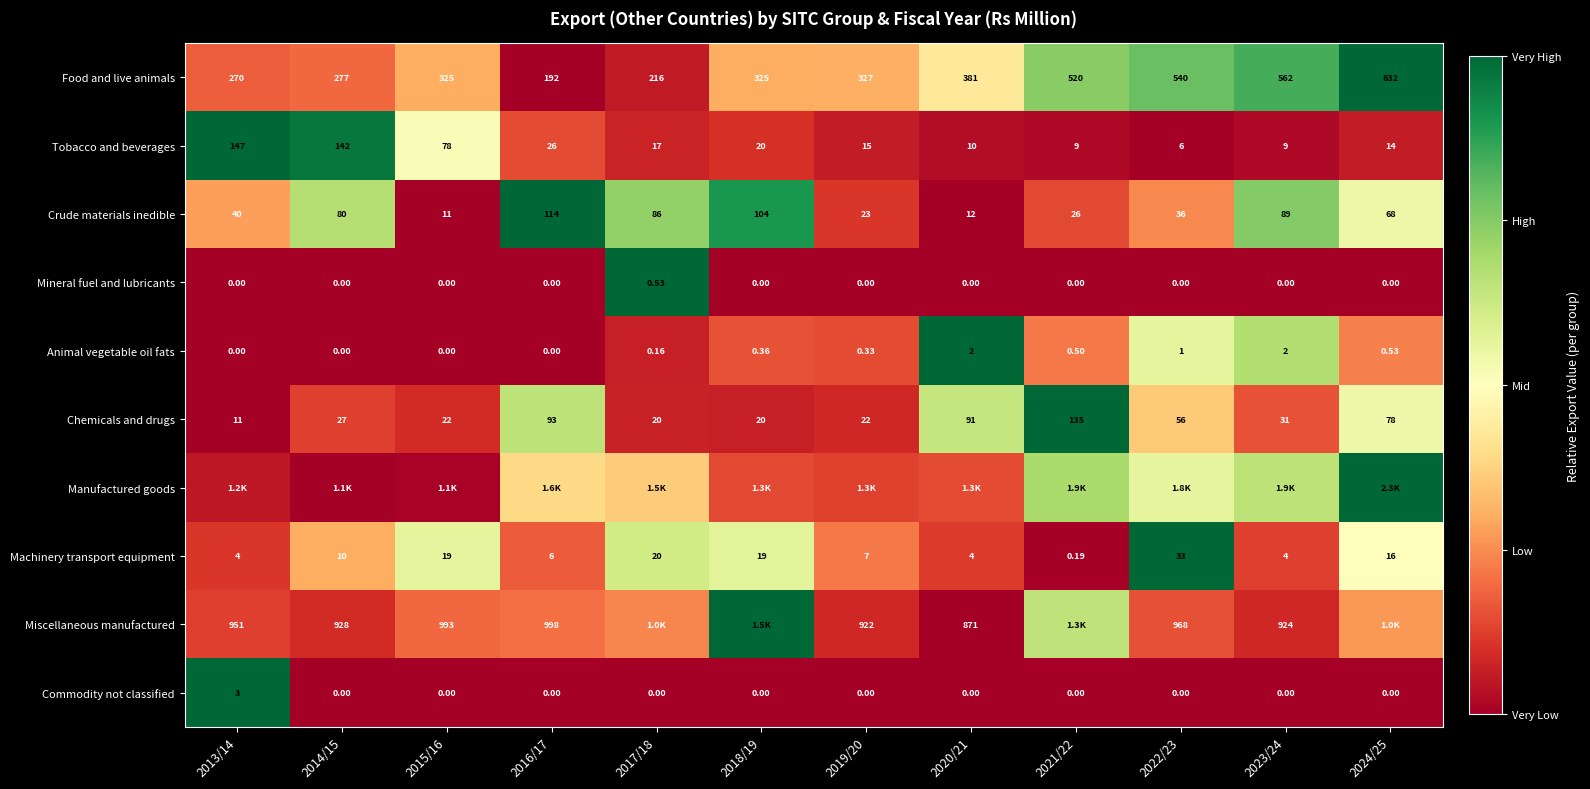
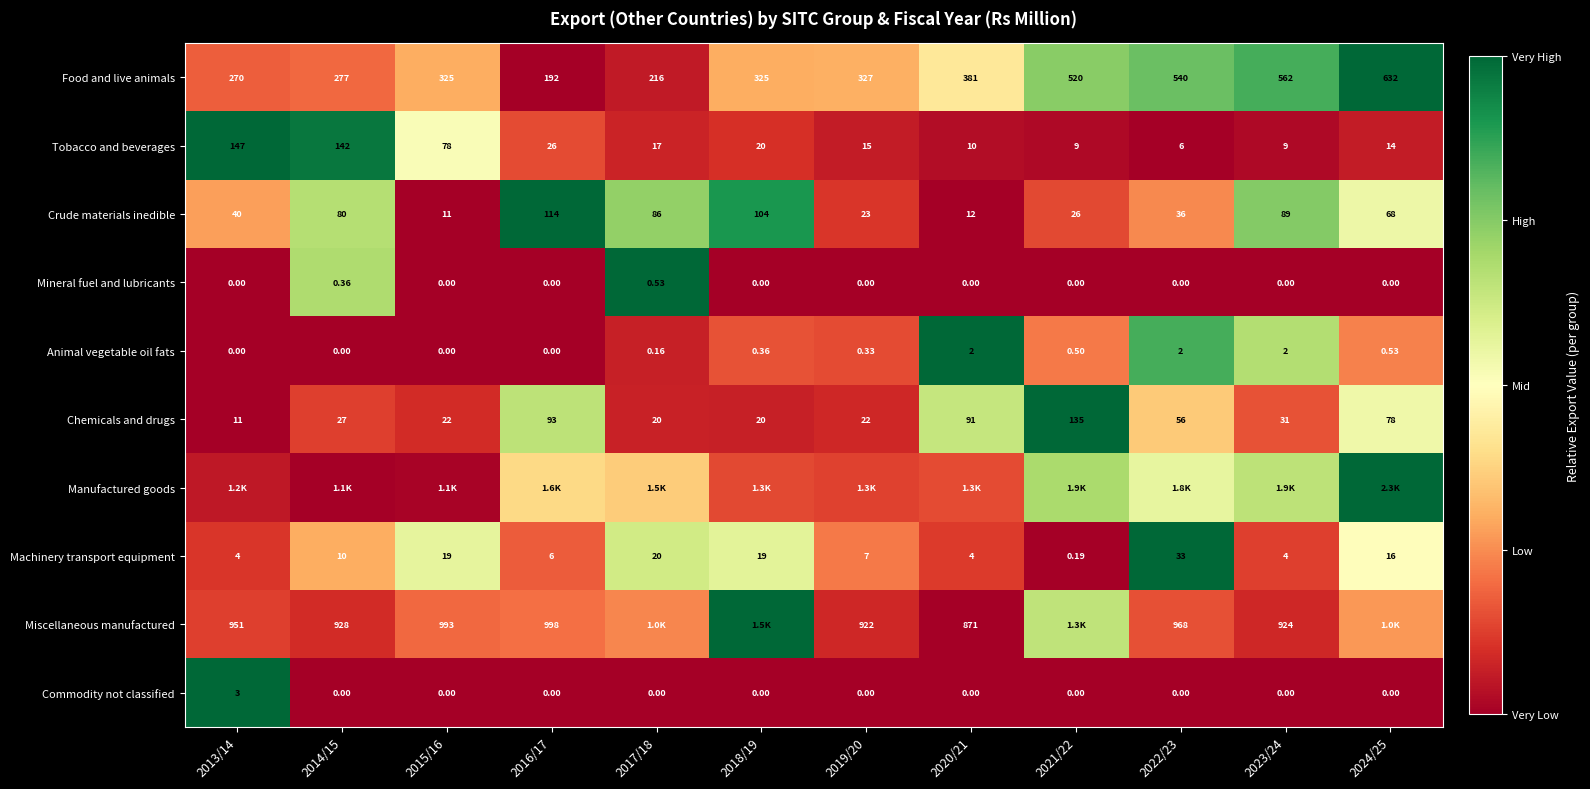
  {
    "Food and live animals": {
      "2013/14": "270",
      "2014/15": "277",
      "2015/16": "325",
      "2016/17": "192",
      "2017/18": "216",
      "2018/19": "325",
      "2019/20": "327",
      "2020/21": "381",
      "2021/22": "520",
      "2022/23": "540",
      "2023/24": "562",
      "2024/25": "632"
    },
    "Tobacco and beverages": {
      "2013/14": "147",
      "2014/15": "142",
      "2015/16": "78",
      "2016/17": "26",
      "2017/18": "17",
      "2018/19": "20",
      "2019/20": "15",
      "2020/21": "10",
      "2021/22": "9",
      "2022/23": "6",
      "2023/24": "9",
      "2024/25": "14"
    },
    "Crude materials inedible": {
      "2013/14": "40",
      "2014/15": "80",
      "2015/16": "11",
      "2016/17": "114",
      "2017/18": "86",
      "2018/19": "104",
      "2019/20": "23",
      "2020/21": "12",
      "2021/22": "26",
      "2022/23": "36",
      "2023/24": "89",
      "2024/25": "68"
    },
    "Mineral fuel and lubricants": {
      "2013/14": "0.00",
-     "2014/15": "0.00",
+     "2014/15": "0.36",
      "2015/16": "0.00",
      "2016/17": "0.00",
      "2017/18": "0.53",
      "2018/19": "0.00",
      "2019/20": "0.00",
      "2020/21": "0.00",
      "2021/22": "0.00",
      "2022/23": "0.00",
      "2023/24": "0.00",
      "2024/25": "0.00"
    },
    "Animal vegetable oil fats": {
      "2013/14": "0.00",
      "2014/15": "0.00",
      "2015/16": "0.00",
      "2016/17": "0.00",
      "2017/18": "0.16",
      "2018/19": "0.36",
      "2019/20": "0.33",
      "2020/21": "2",
      "2021/22": "0.50",
-     "2022/23": "1",
+     "2022/23": "2",
      "2023/24": "2",
      "2024/25": "0.53"
    },
    "Chemicals and drugs": {
      "2013/14": "11",
      "2014/15": "27",
      "2015/16": "22",
      "2016/17": "93",
      "2017/18": "20",
      "2018/19": "20",
      "2019/20": "22",
      "2020/21": "91",
      "2021/22": "135",
      "2022/23": "56",
      "2023/24": "31",
      "2024/25": "78"
    },
    "Manufactured goods": {
      "2013/14": "1.2K",
      "2014/15": "1.1K",
      "2015/16": "1.1K",
      "2016/17": "1.6K",
      "2017/18": "1.5K",
      "2018/19": "1.3K",
      "2019/20": "1.3K",
      "2020/21": "1.3K",
      "2021/22": "1.9K",
      "2022/23": "1.8K",
      "2023/24": "1.9K",
      "2024/25": "2.3K"
    },
    "Machinery transport equipment": {
      "2013/14": "4",
      "2014/15": "10",
      "2015/16": "19",
      "2016/17": "6",
      "2017/18": "20",
      "2018/19": "19",
      "2019/20": "7",
      "2020/21": "4",
      "2021/22": "0.19",
      "2022/23": "33",
      "2023/24": "4",
      "2024/25": "16"
    },
    "Miscellaneous manufactured": {
      "2013/14": "951",
      "2014/15": "928",
      "2015/16": "993",
      "2016/17": "998",
      "2017/18": "1.0K",
      "2018/19": "1.5K",
      "2019/20": "922",
      "2020/21": "871",
      "2021/22": "1.3K",
      "2022/23": "968",
      "2023/24": "924",
      "2024/25": "1.0K"
    },
    "Commodity not classified": {
      "2013/14": "3",
      "2014/15": "0.00",
      "2015/16": "0.00",
      "2016/17": "0.00",
      "2017/18": "0.00",
      "2018/19": "0.00",
      "2019/20": "0.00",
      "2020/21": "0.00",
      "2021/22": "0.00",
      "2022/23": "0.00",
      "2023/24": "0.00",
      "2024/25": "0.00"
    }
  }
